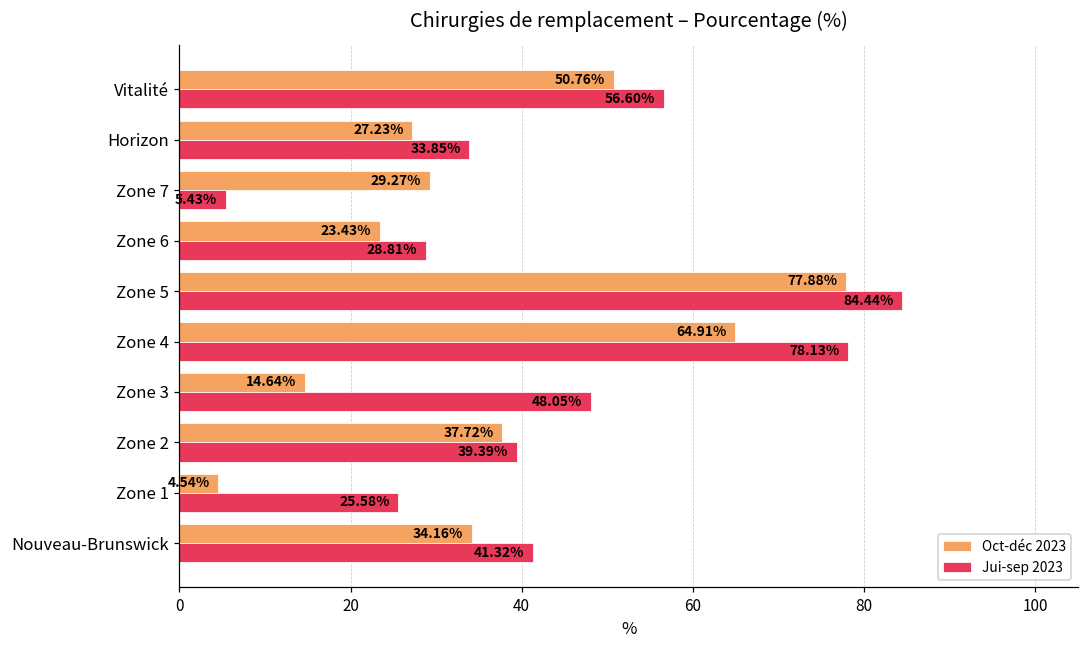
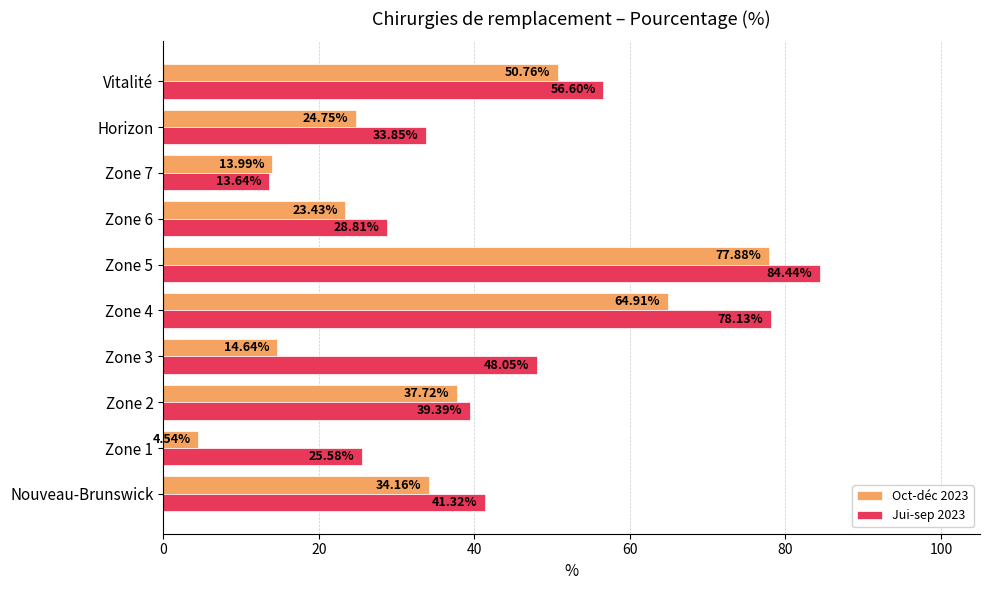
  {
    "Oct-déc 2023": {
      "Vitalité": "50.76%",
-     "Horizon": "27.23%",
-     "Zone 7": "29.27%",
+     "Horizon": "24.75%",
+     "Zone 7": "13.99%",
      "Zone 6": "23.43%",
      "Zone 5": "77.88%",
      "Zone 4": "64.91%",
      "Zone 3": "14.64%",
      "Zone 2": "37.72%",
      "Zone 1": "4.54%",
      "Nouveau-Brunswick": "34.16%"
    },
    "Jui-sep 2023": {
      "Vitalité": "56.60%",
      "Horizon": "33.85%",
-     "Zone 7": "5.43%",
+     "Zone 7": "13.64%",
      "Zone 6": "28.81%",
      "Zone 5": "84.44%",
      "Zone 4": "78.13%",
      "Zone 3": "48.05%",
      "Zone 2": "39.39%",
      "Zone 1": "25.58%",
      "Nouveau-Brunswick": "41.32%"
    }
  }
